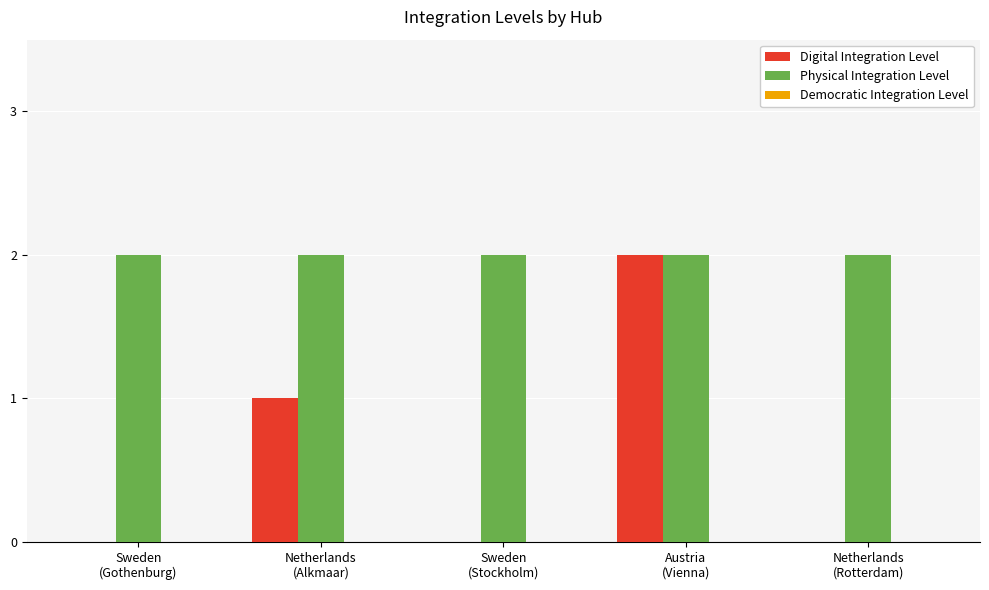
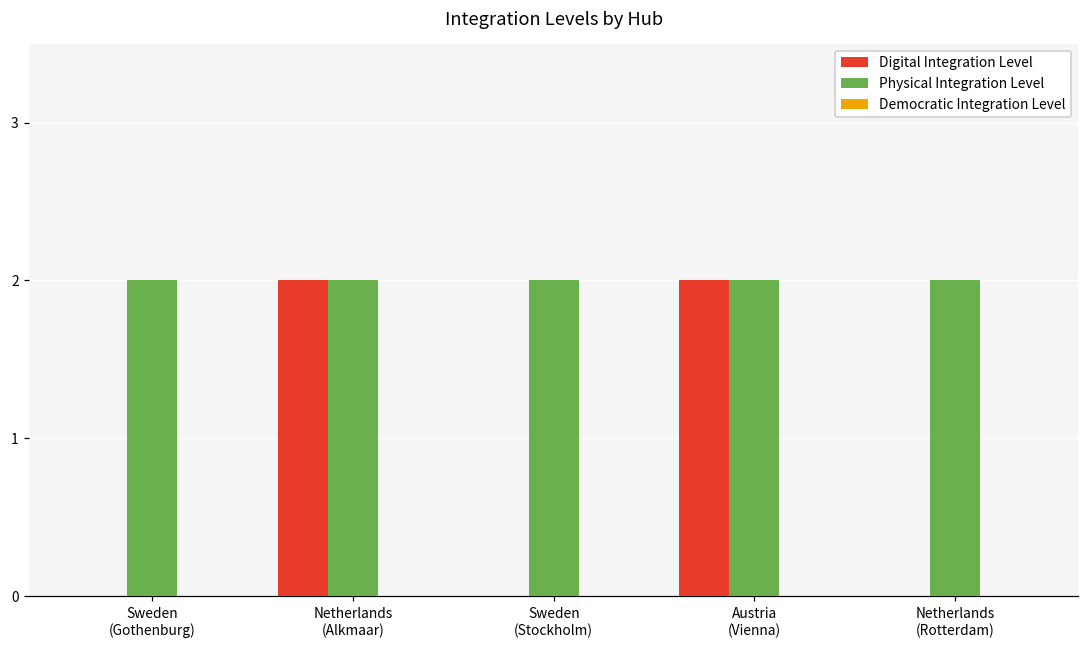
  {
    "Digital Integration Level": {
      "Sweden (Gothenburg)": 0,
-     "Netherlands (Alkmaar)": 1,
+     "Netherlands (Alkmaar)": 2,
      "Sweden (Stockholm)": 0,
      "Austria (Vienna)": 2,
      "Netherlands (Rotterdam)": 0
    },
    "Physical Integration Level": {
      "Sweden (Gothenburg)": 2,
      "Netherlands (Alkmaar)": 2,
      "Sweden (Stockholm)": 2,
      "Austria (Vienna)": 2,
      "Netherlands (Rotterdam)": 2
    },
    "Democratic Integration Level": {
      "Sweden (Gothenburg)": 0,
      "Netherlands (Alkmaar)": 0,
      "Sweden (Stockholm)": 0,
      "Austria (Vienna)": 0,
      "Netherlands (Rotterdam)": 0
    }
  }
